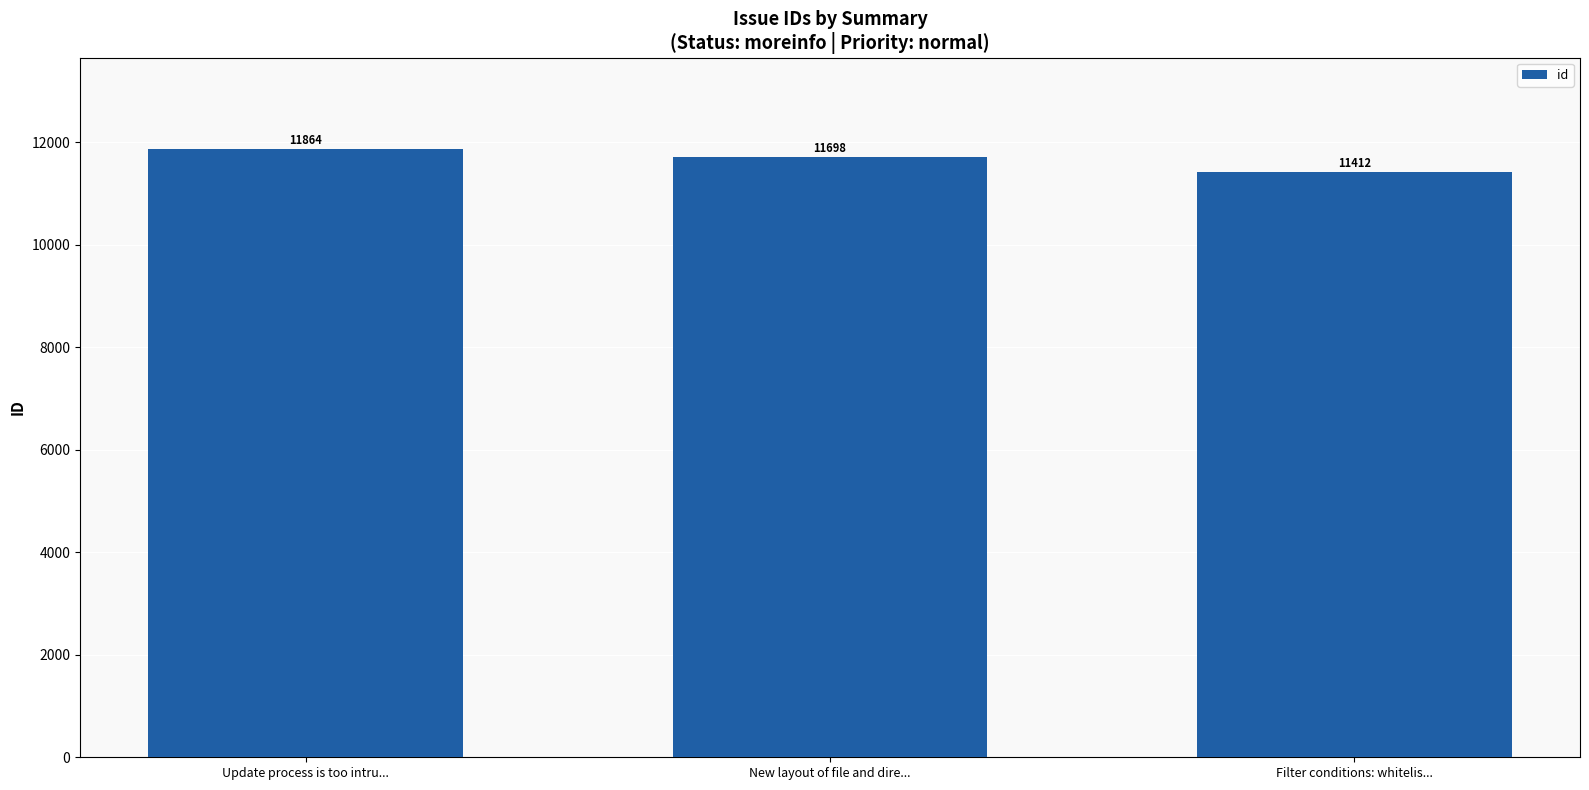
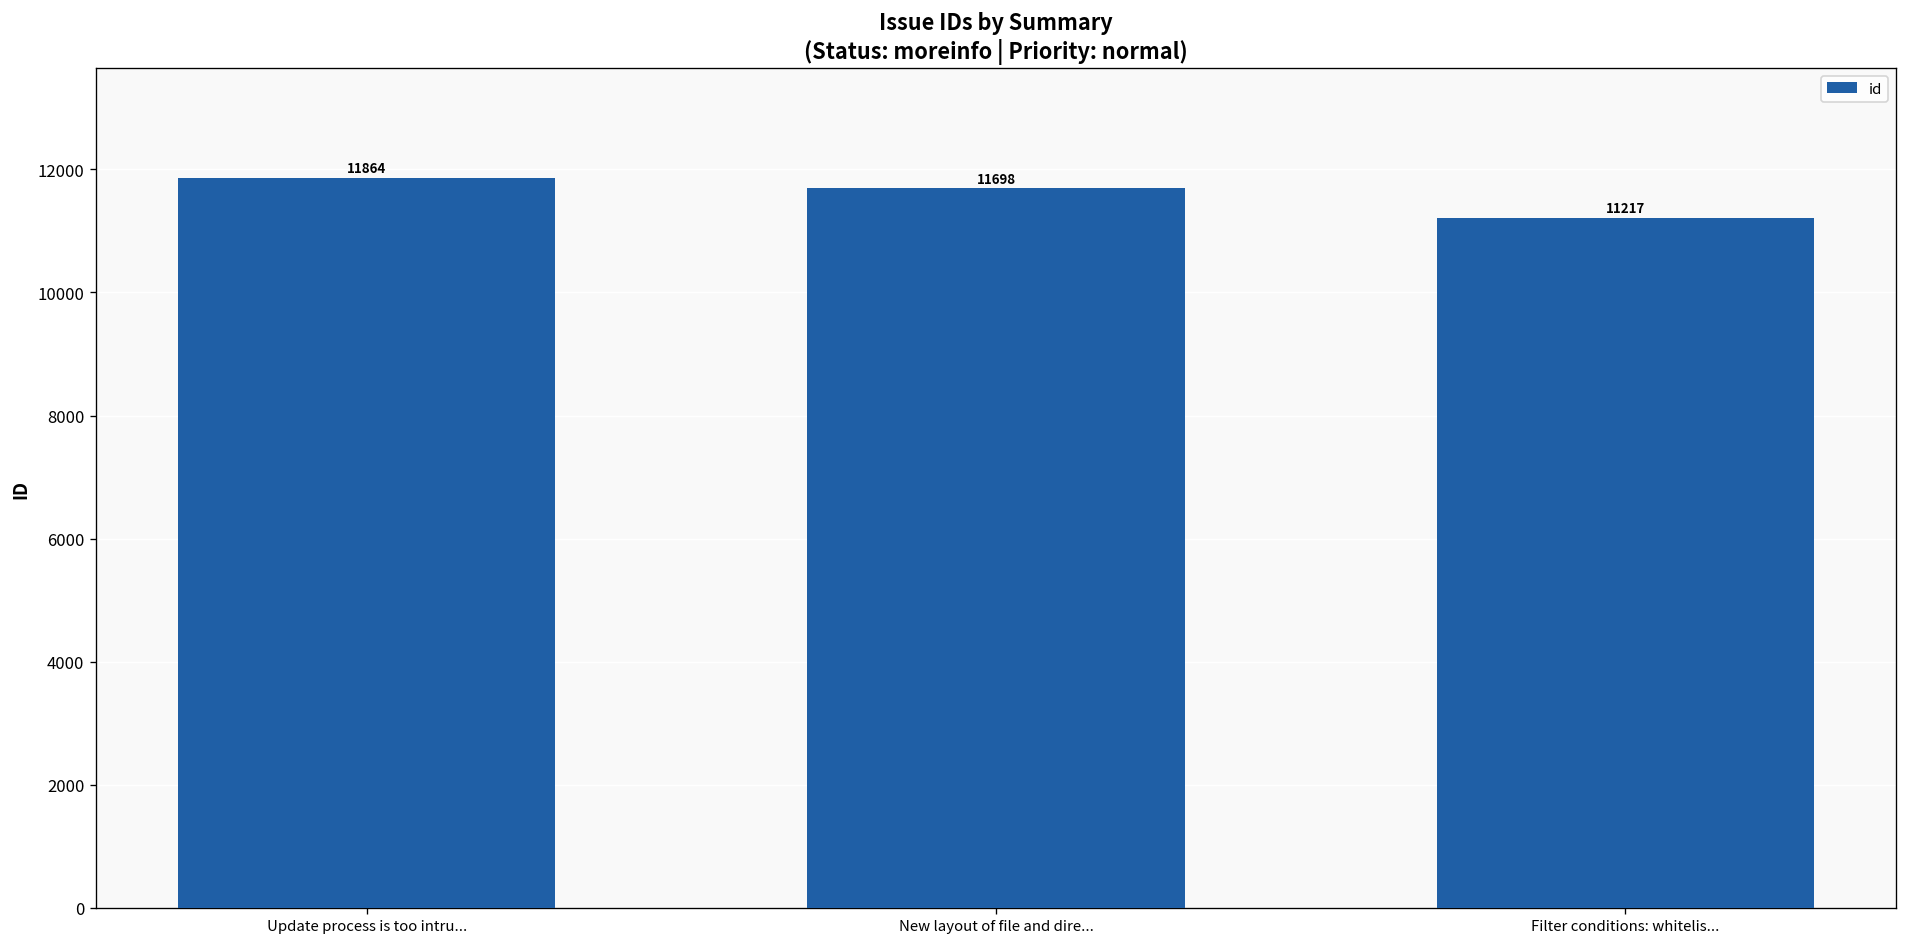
  {
    "Update process is too intru...": 11864,
    "New layout of file and dire...": 11698,
-   "Filter conditions: whitelis...": 11412
+   "Filter conditions: whitelis...": 11217
  }
